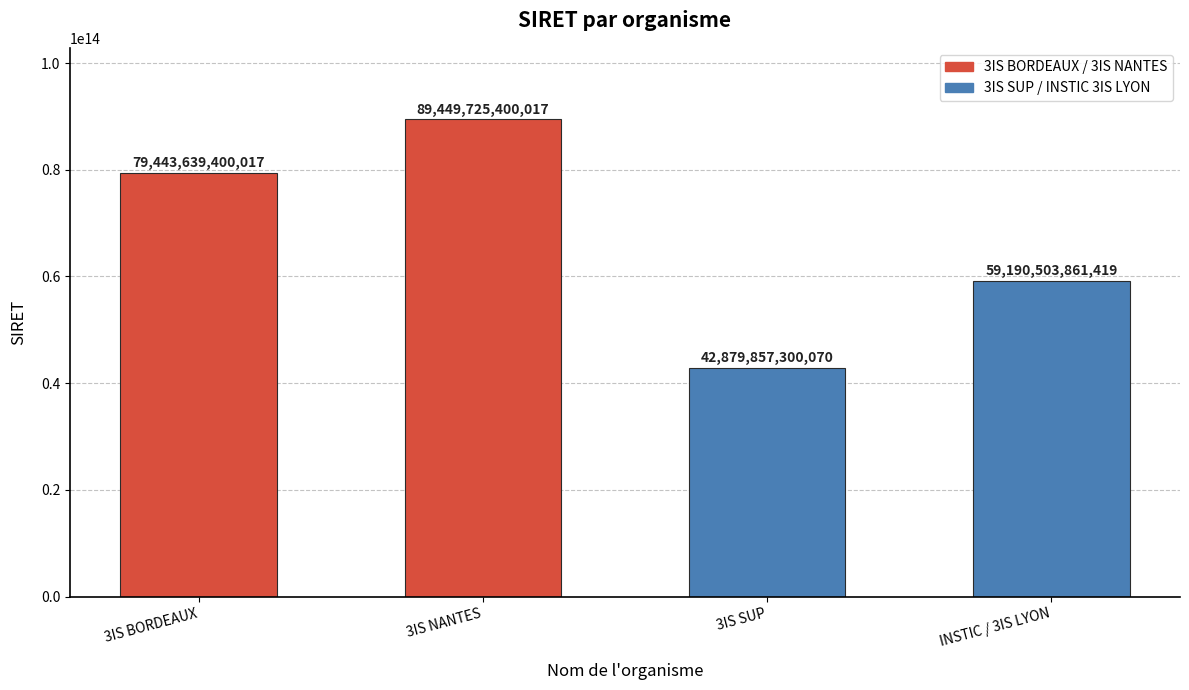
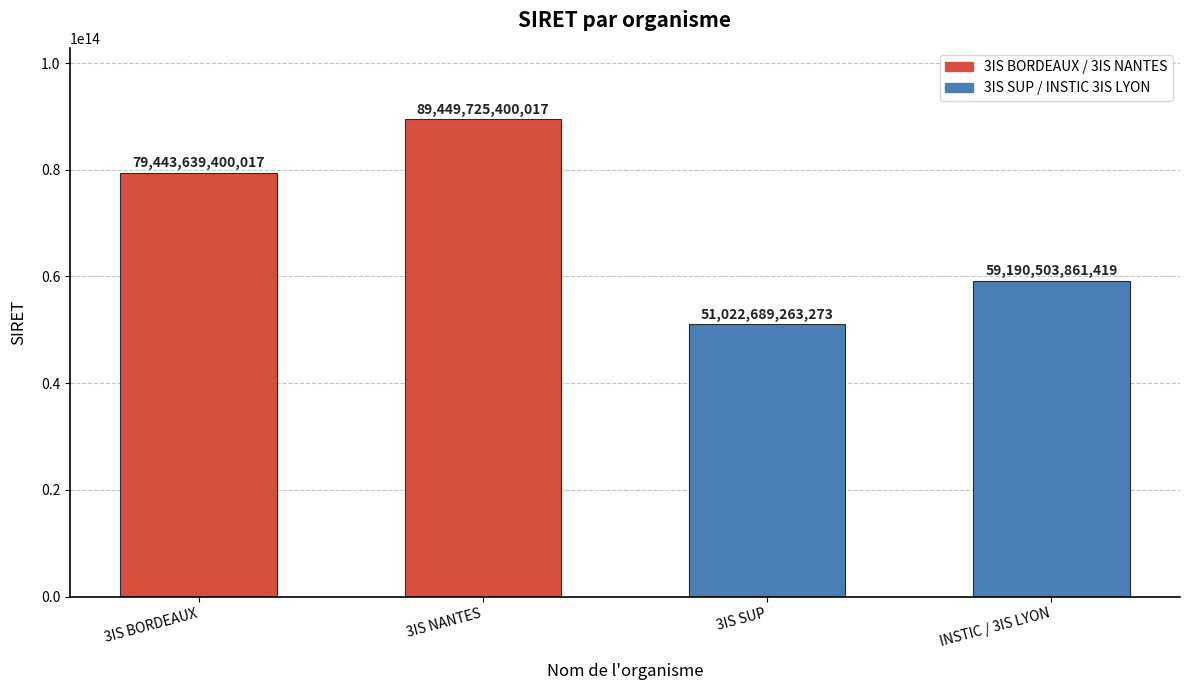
  {
    "3IS BORDEAUX": "79,443,639,400,017",
    "3IS NANTES": "89,449,725,400,017",
-   "3IS SUP": "42,879,857,300,070",
+   "3IS SUP": "51,022,689,263,273",
    "INSTIC / 3IS LYON": "59,190,503,861,419"
  }
